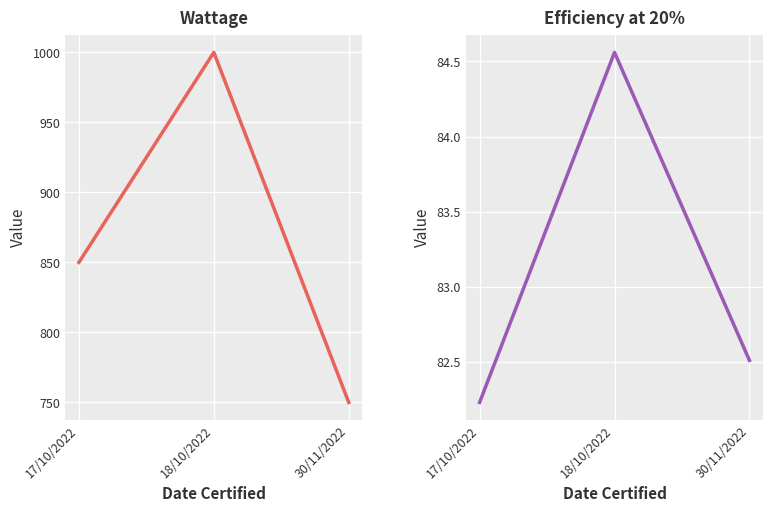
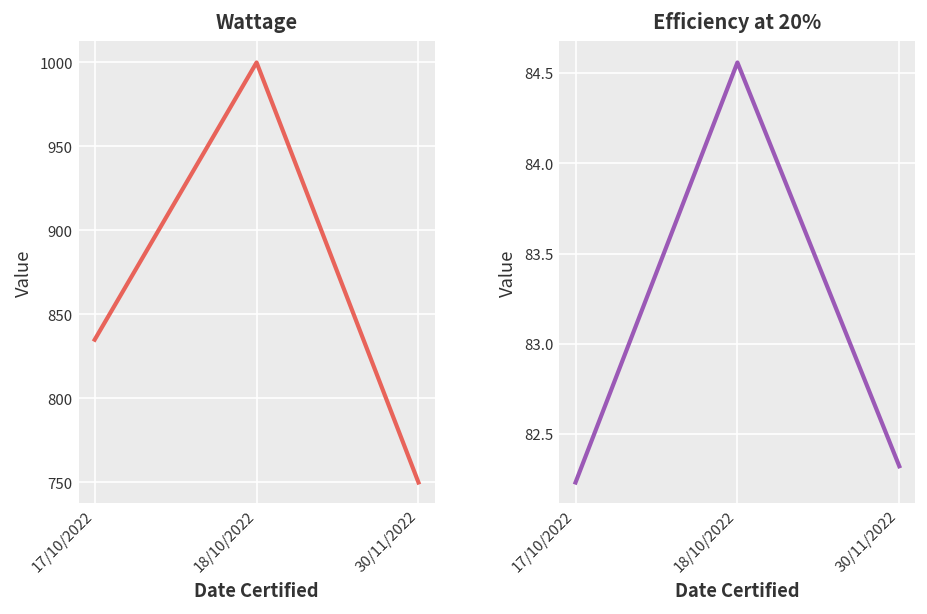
  {
    "Wattage": {
-     "17/10/2022": 850,
+     "17/10/2022": 835,
      "18/10/2022": 1000,
      "30/11/2022": 750
    },
    "Efficiency at 20%": {
      "17/10/2022": 82.23,
      "18/10/2022": 84.56,
-     "30/11/2022": 82.51
+     "30/11/2022": 82.32
    }
  }
